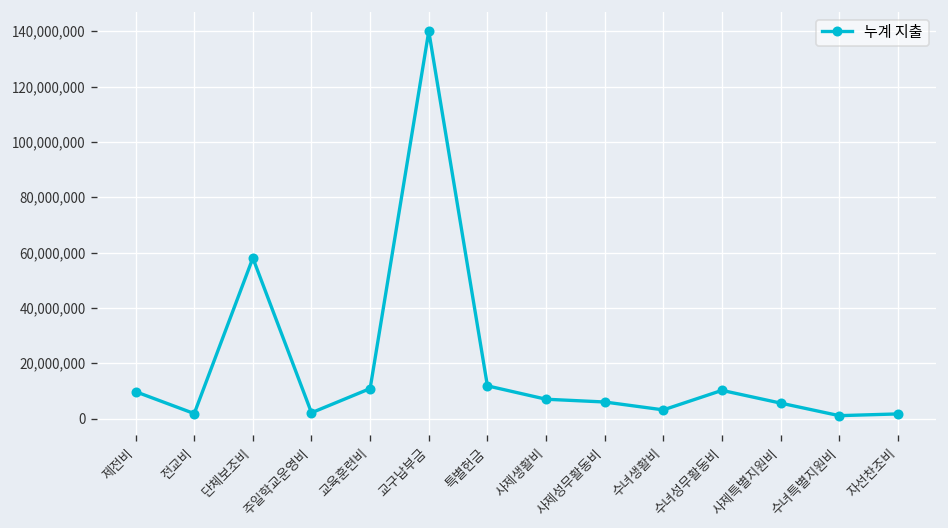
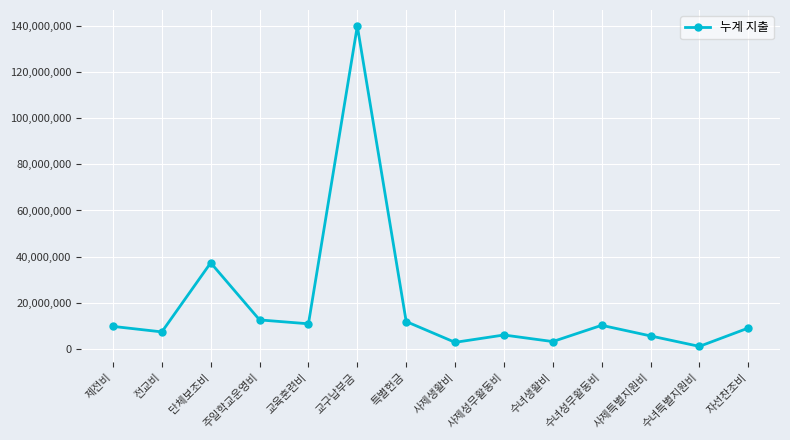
  {
    "제전비": "10,000,000",
-   "전교비": "2,000,000",
-   "단체보조비": "58,000,000",
-   "주일학교운영비": "2,000,000",
+   "전교비": "7,000,000",
+   "단체보조비": "37,000,000",
+   "주일학교운영비": "13,000,000",
    "교육훈련비": "11,000,000",
    "교구납부금": "140,000,000",
    "특별헌금": "12,000,000",
-   "사제생활비": "7,000,000",
+   "사제생활비": "3,000,000",
    "사제성무활동비": "6,000,000",
    "수녀생활비": "3,000,000",
    "수녀성무활동비": "10,000,000",
    "사제특별지원비": "6,000,000",
    "수녀특별지원비": "1,000,000",
-   "자선찬조비": "2,000,000"
+   "자선찬조비": "9,000,000"
  }
